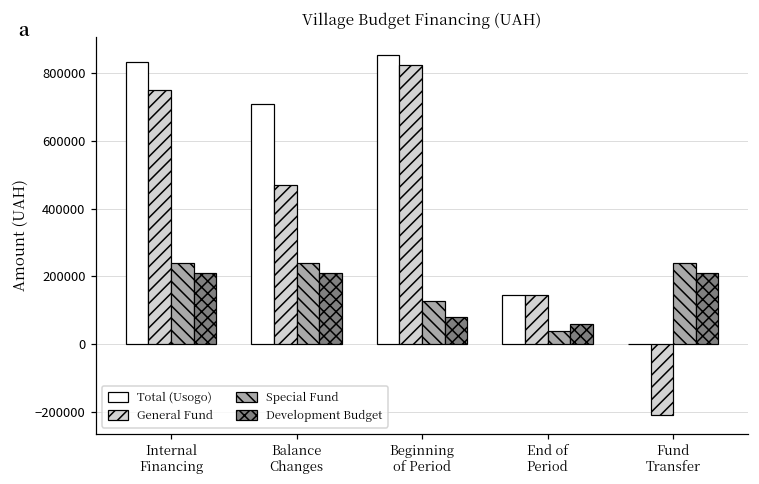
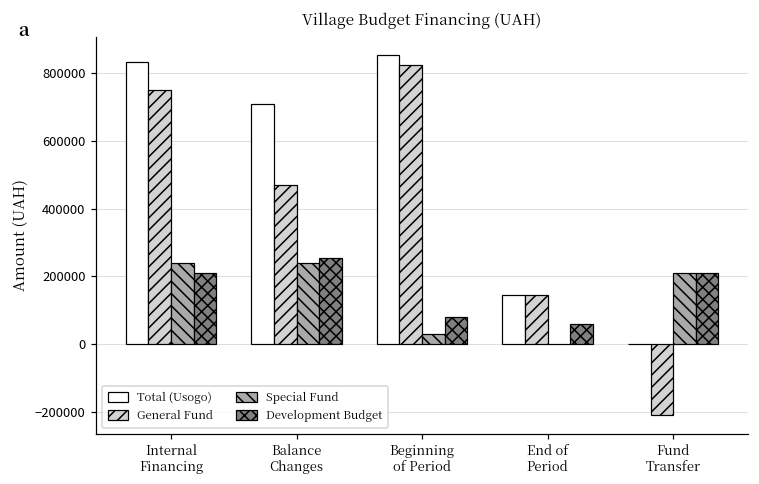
  {
    "Total (Usogo)": {
      "Internal Financing": 830000,
      "Balance Changes": 710000,
      "Beginning of Period": 850000,
      "End of Period": 140000,
      "Fund Transfer": 0
    },
    "General Fund": {
      "Internal Financing": 750000,
      "Balance Changes": 470000,
      "Beginning of Period": 830000,
      "End of Period": 140000,
      "Fund Transfer": -210000
    },
    "Special Fund": {
      "Internal Financing": 240000,
      "Balance Changes": 240000,
-     "Beginning of Period": 130000,
-     "End of Period": 40000,
-     "Fund Transfer": 240000
+     "Beginning of Period": 30000,
+     "End of Period": 0,
+     "Fund Transfer": 210000
    },
    "Development Budget": {
      "Internal Financing": 210000,
-     "Balance Changes": 210000,
+     "Balance Changes": 260000,
      "Beginning of Period": 80000,
      "End of Period": 60000,
      "Fund Transfer": 210000
    }
  }
